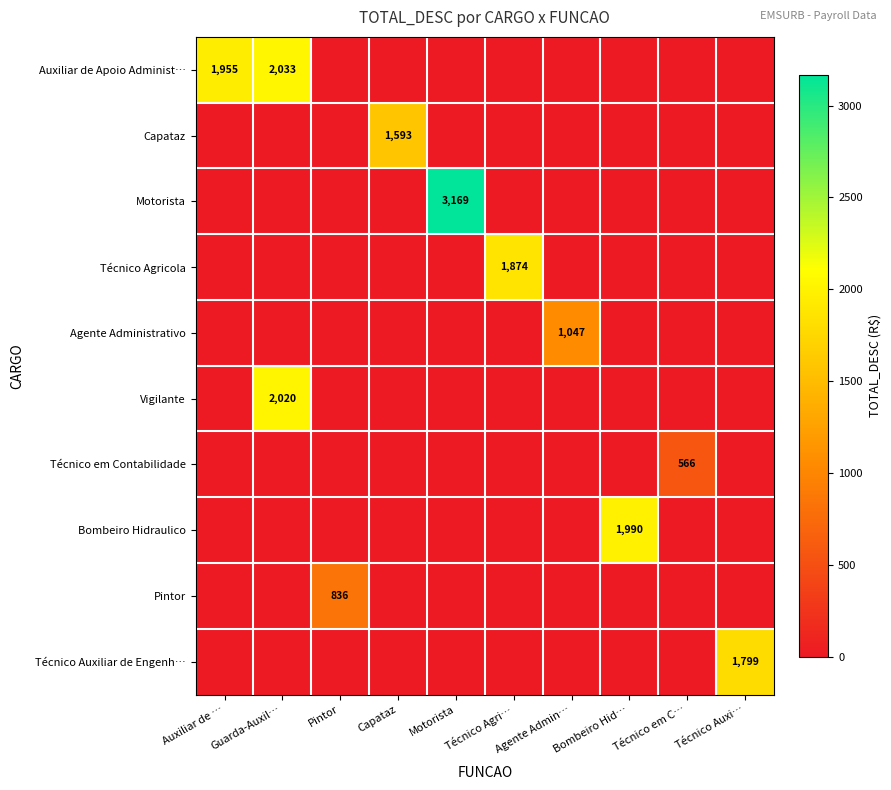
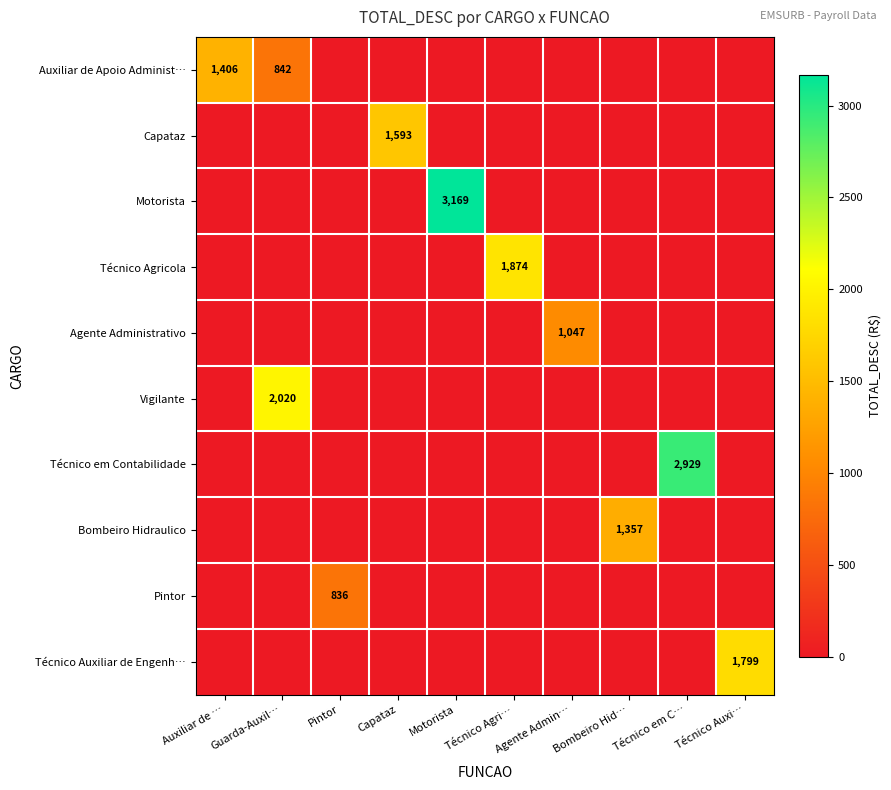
  {
    "Auxiliar de Apoio Administ…": {
-     "Auxiliar de …": "1,955",
-     "Guarda-Auxil…": "2,033"
+     "Auxiliar de …": "1,406",
+     "Guarda-Auxil…": "842"
    },
    "Capataz": {
      "Capataz": "1,593"
    },
    "Motorista": {
      "Motorista": "3,169"
    },
    "Técnico Agricola": {
      "Técnico Agri…": "1,874"
    },
    "Agente Administrativo": {
      "Agente Admin…": "1,047"
    },
    "Vigilante": {
      "Guarda-Auxil…": "2,020"
    },
    "Técnico em Contabilidade": {
-     "Técnico em C…": "566"
+     "Técnico em C…": "2,929"
    },
    "Bombeiro Hidraulico": {
-     "Bombeiro Hid…": "1,990"
+     "Bombeiro Hid…": "1,357"
    },
    "Pintor": {
      "Pintor": "836"
    },
    "Técnico Auxiliar de Engenh…": {
      "Técnico Auxi…": "1,799"
    }
  }
